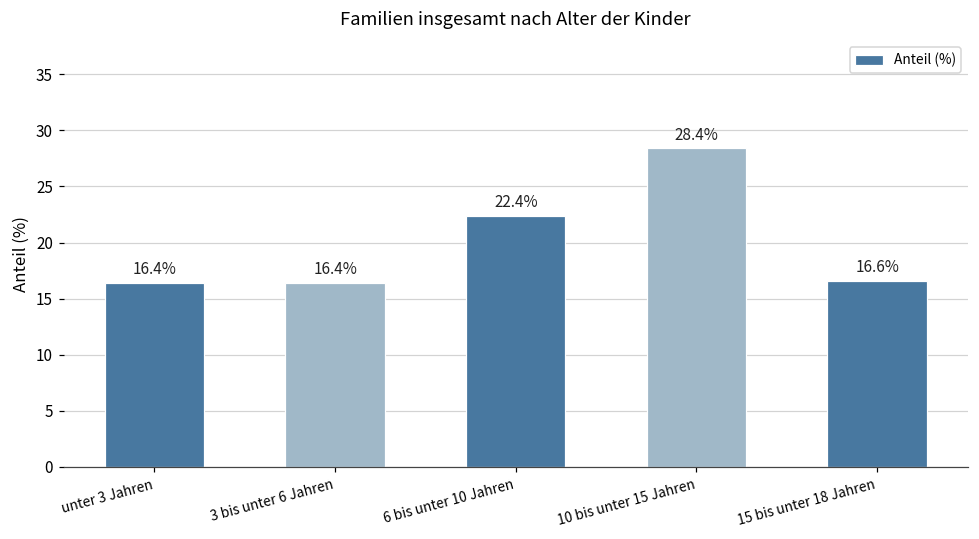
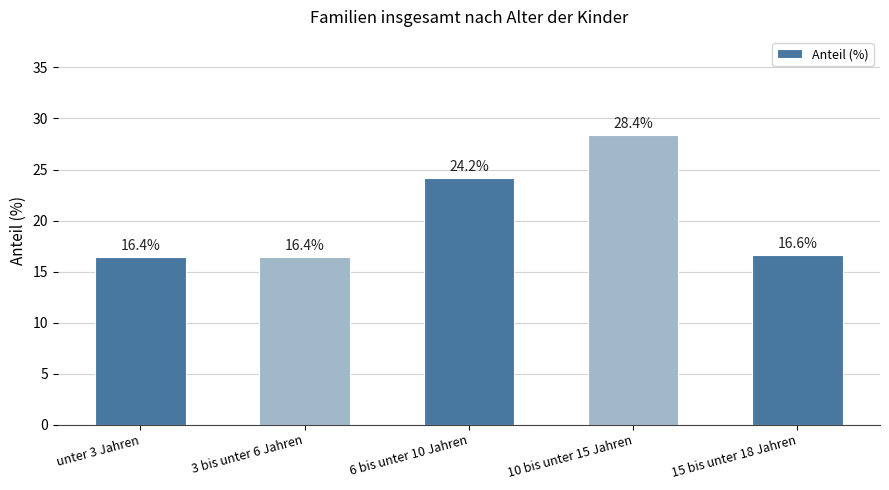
  {
    "unter 3 Jahren": "16.4%",
    "3 bis unter 6 Jahren": "16.4%",
-   "6 bis unter 10 Jahren": "22.4%",
+   "6 bis unter 10 Jahren": "24.2%",
    "10 bis unter 15 Jahren": "28.4%",
    "15 bis unter 18 Jahren": "16.6%"
  }
